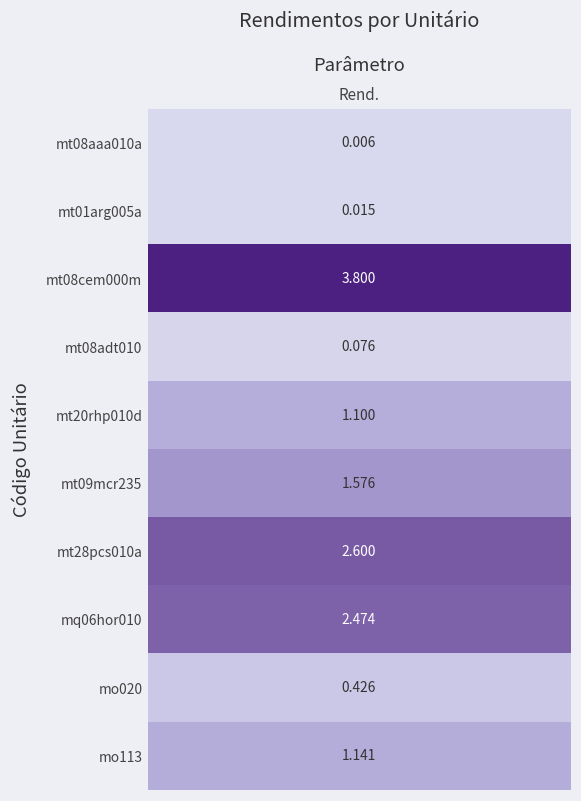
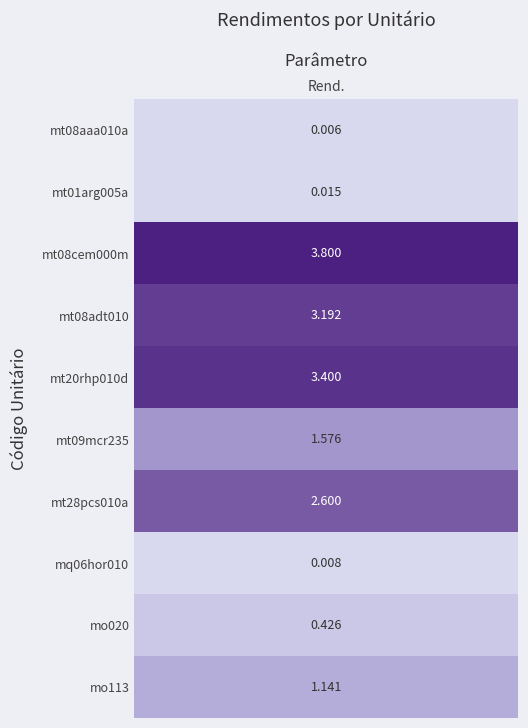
  {
    "mt08aaa010a": {
      "Rend.": 0.006
    },
    "mt01arg005a": {
      "Rend.": 0.015
    },
    "mt08cem000m": {
      "Rend.": 3.800
    },
    "mt08adt010": {
-     "Rend.": 0.076
+     "Rend.": 3.192
    },
    "mt20rhp010d": {
-     "Rend.": 1.100
+     "Rend.": 3.400
    },
    "mt09mcr235": {
      "Rend.": 1.576
    },
    "mt28pcs010a": {
      "Rend.": 2.600
    },
    "mq06hor010": {
-     "Rend.": 2.474
+     "Rend.": 0.008
    },
    "mo020": {
      "Rend.": 0.426
    },
    "mo113": {
      "Rend.": 1.141
    }
  }
